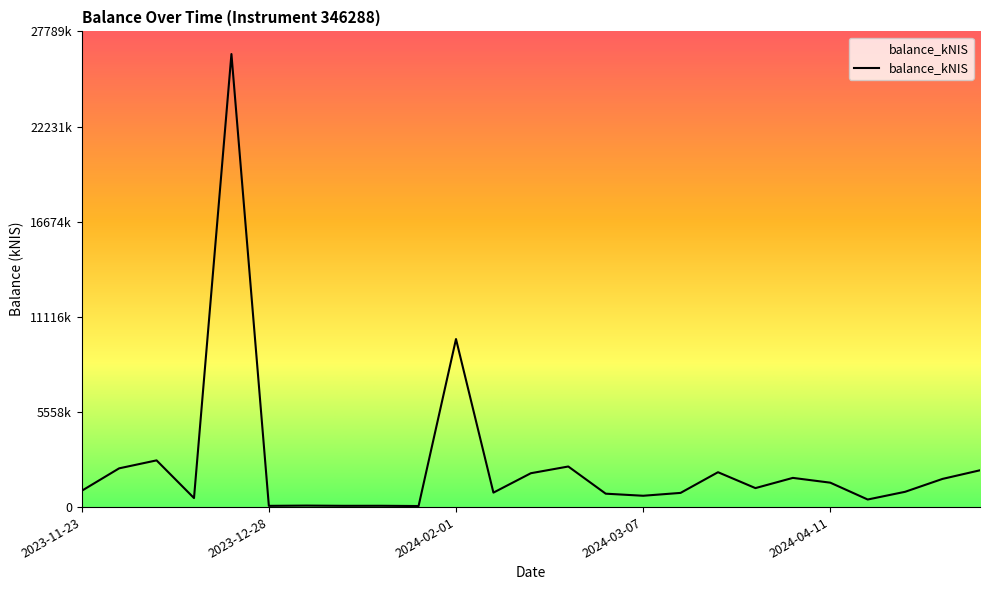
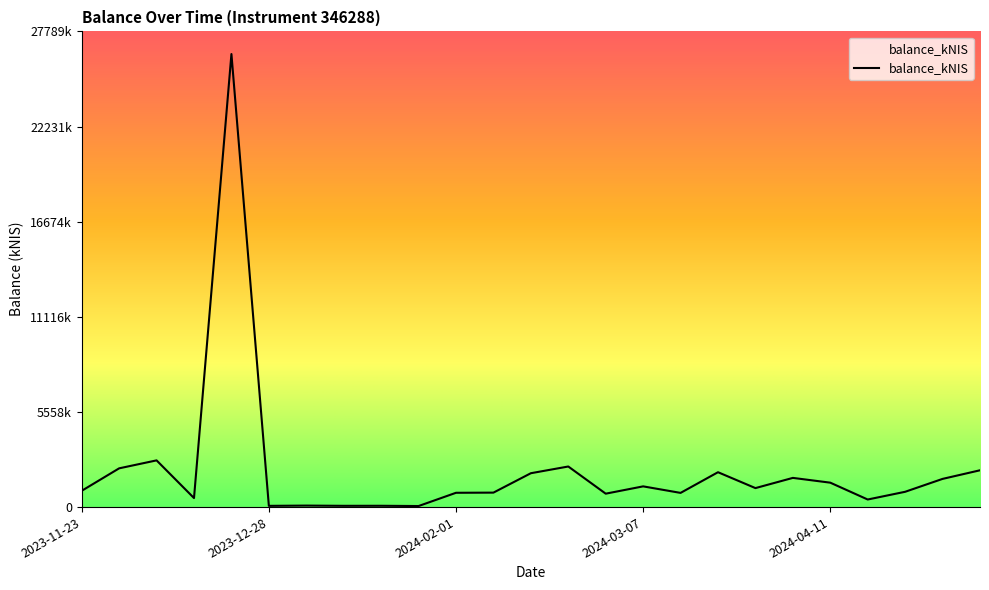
  {
    "2023-11-23": 1000000,
    "2023-12-28": 100000,
-   "2024-02-01": 9800000,
-   "2024-03-07": 700000,
+   "2024-02-01": 800000,
+   "2024-03-07": 1200000,
    "2024-04-11": 1400000
  }
